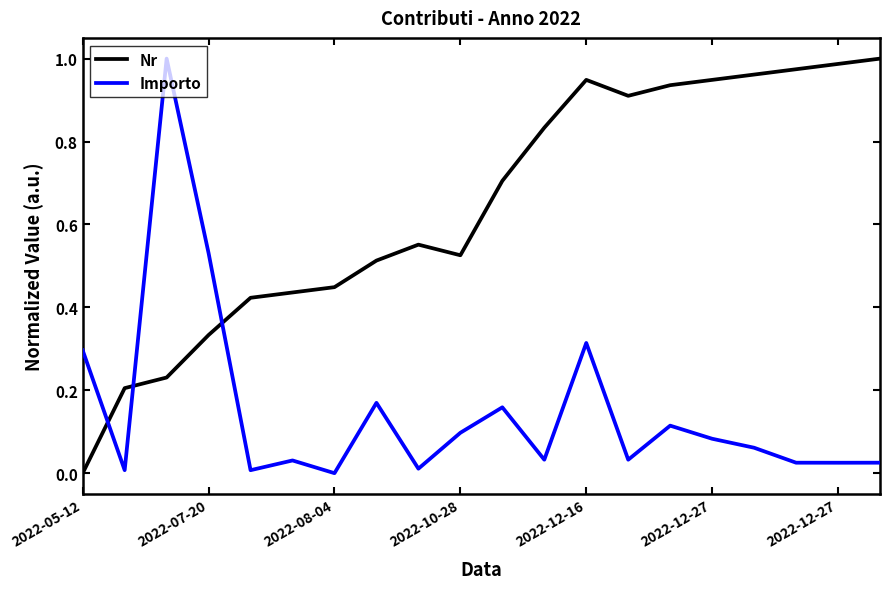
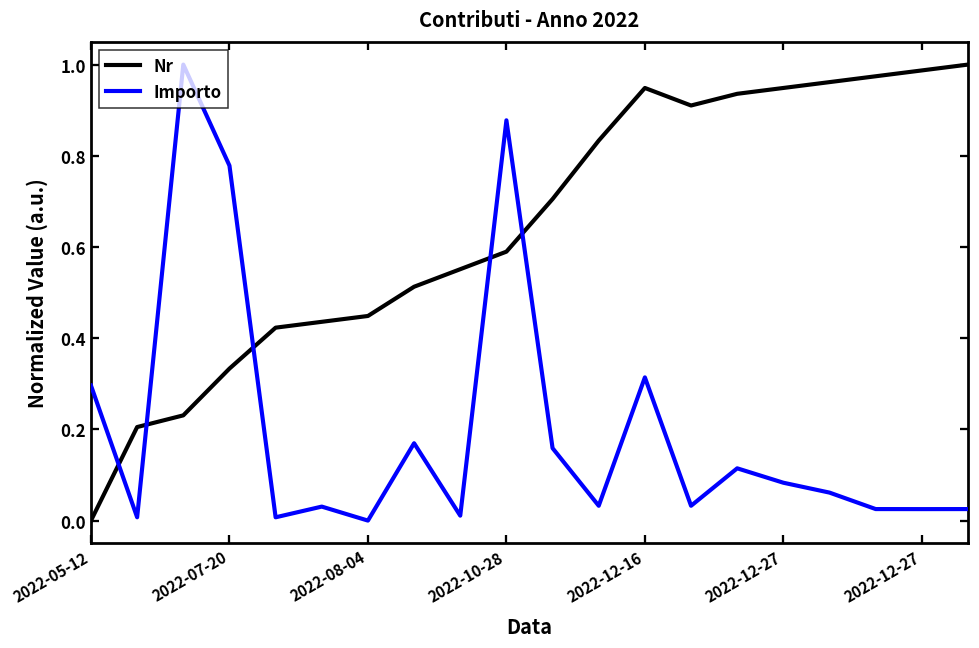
  {
    "Nr": {
      "2022-05-12": 0.00,
      "2022-07-20": 0.33,
-     "2022-10-28": 0.53,
+     "2022-10-28": 0.59,
      "2022-12-16": 0.95
    },
    "Importo": {
      "2022-05-12": 0.30,
-     "2022-07-20": 0.53,
-     "2022-10-28": 0.10,
+     "2022-07-20": 0.78,
+     "2022-10-28": 0.88,
      "2022-12-16": 0.31
    }
  }
